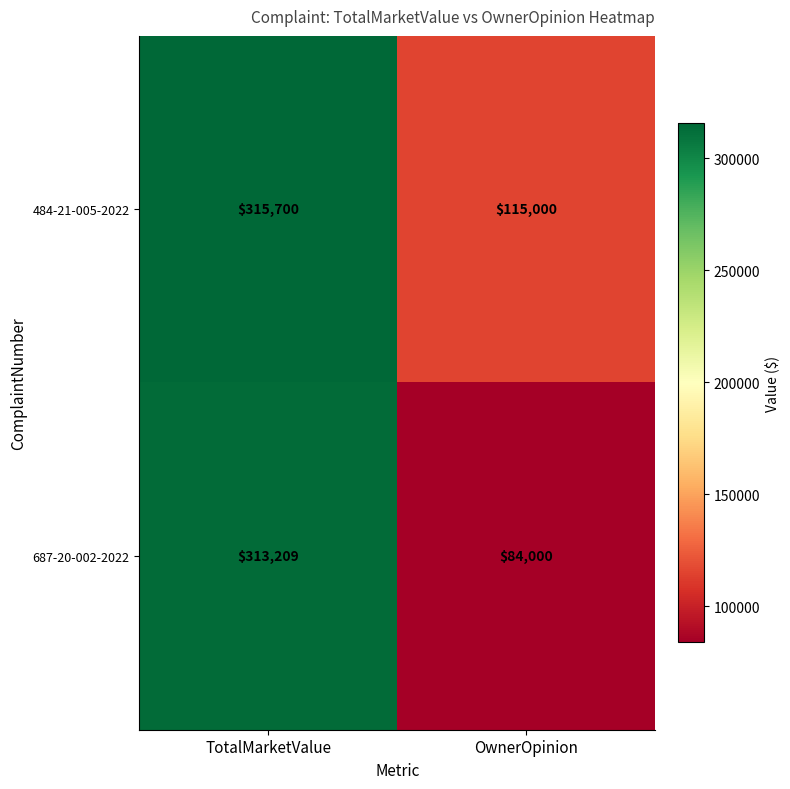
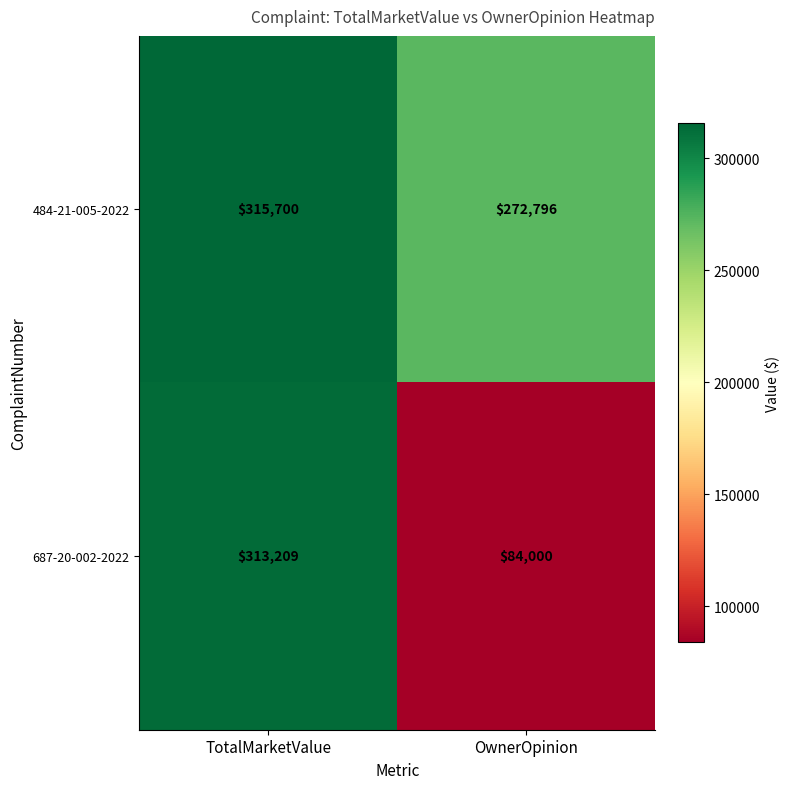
  {
    "484-21-005-2022": {
      "TotalMarketValue": "$315,700",
-     "OwnerOpinion": "$115,000"
+     "OwnerOpinion": "$272,796"
    },
    "687-20-002-2022": {
      "TotalMarketValue": "$313,209",
      "OwnerOpinion": "$84,000"
    }
  }
